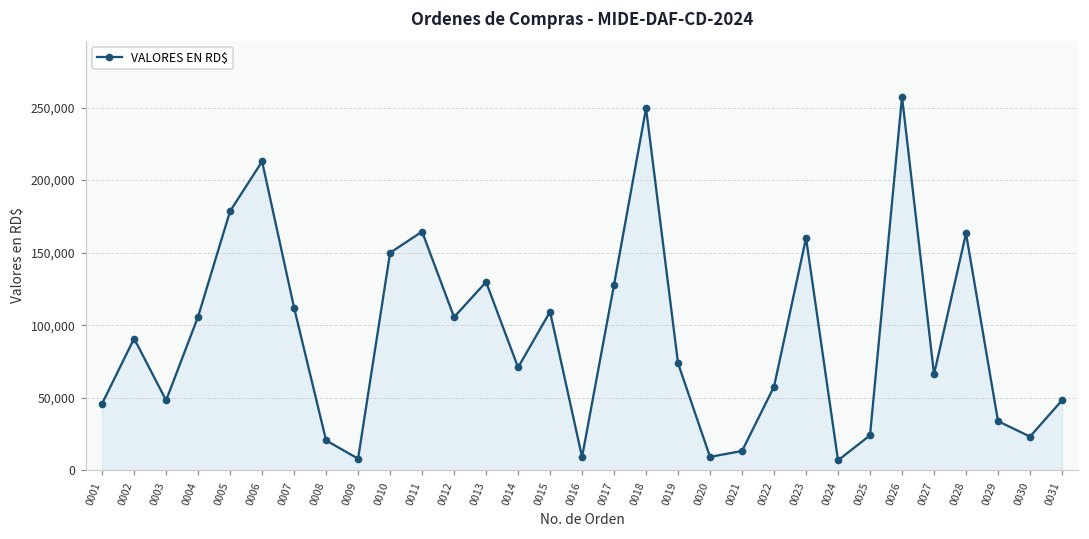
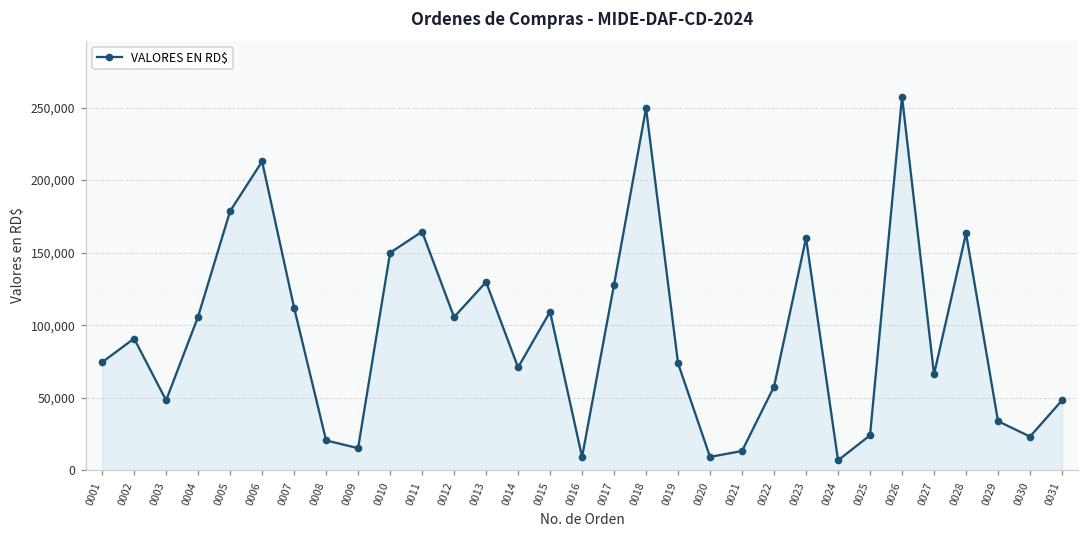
  {
-   "0001": "46,000",
+   "0001": "74,000",
    "0002": "91,000",
    "0003": "48,000",
    "0004": "106,000",
    "0005": "179,000",
    "0006": "213,000",
    "0007": "112,000",
    "0008": "21,000",
-   "0009": "8,000",
+   "0009": "15,000",
    "0010": "150,000",
    "0011": "164,000",
    "0012": "106,000",
    "0013": "130,000",
    "0014": "71,000",
    "0015": "109,000",
    "0016": "9,000",
    "0017": "128,000",
    "0018": "250,000",
    "0019": "74,000",
    "0020": "9,000",
    "0021": "13,000",
    "0022": "58,000",
    "0023": "160,000",
    "0024": "7,000",
    "0025": "24,000",
    "0026": "258,000",
    "0027": "66,000",
    "0028": "163,000",
    "0029": "34,000",
    "0030": "23,000",
    "0031": "48,000"
  }
